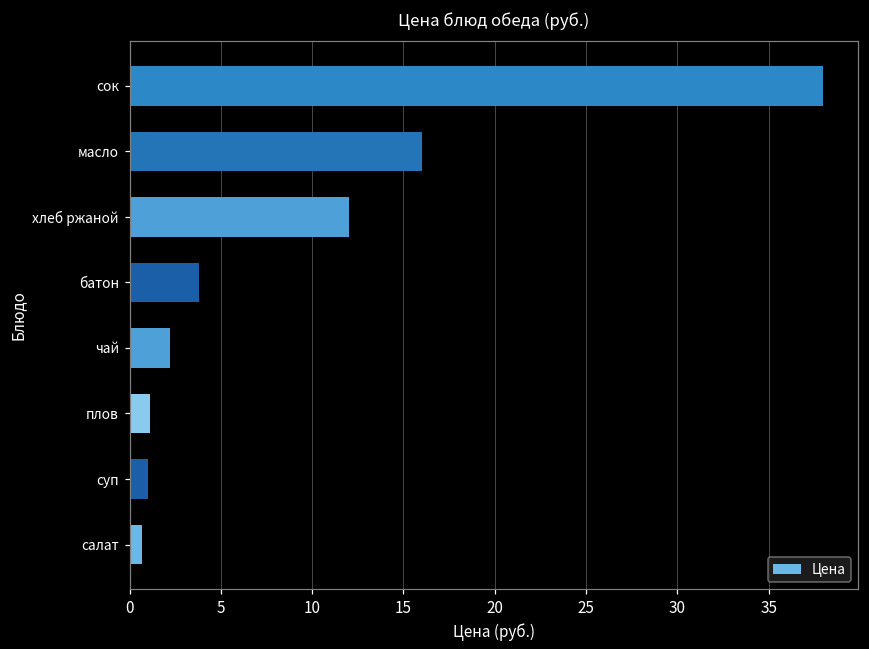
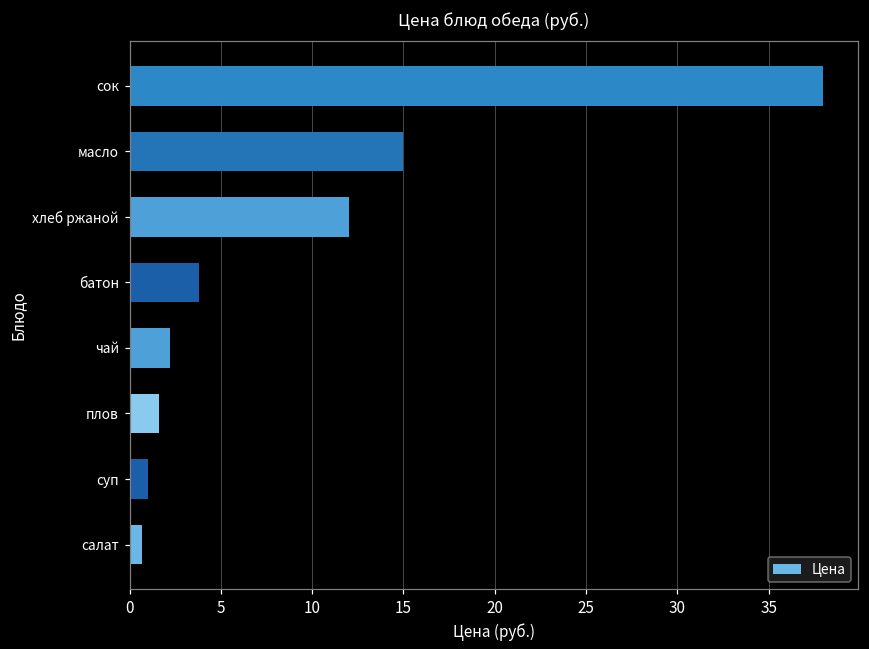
  {
    "сок": 38.0,
-   "масло": 16,
+   "масло": 15,
    "хлеб ржаной": 12.0,
    "батон": 3.8,
    "чай": 2.2,
-   "плов": 1.1,
+   "плов": 1.6,
    "суп": 1.0,
    "салат": 0.7
  }
